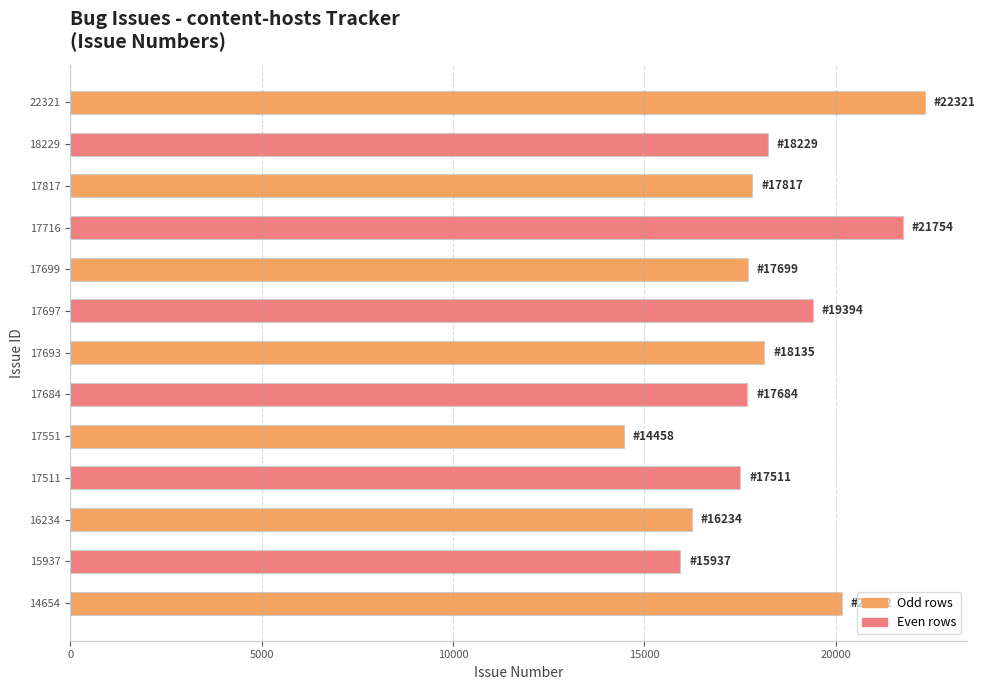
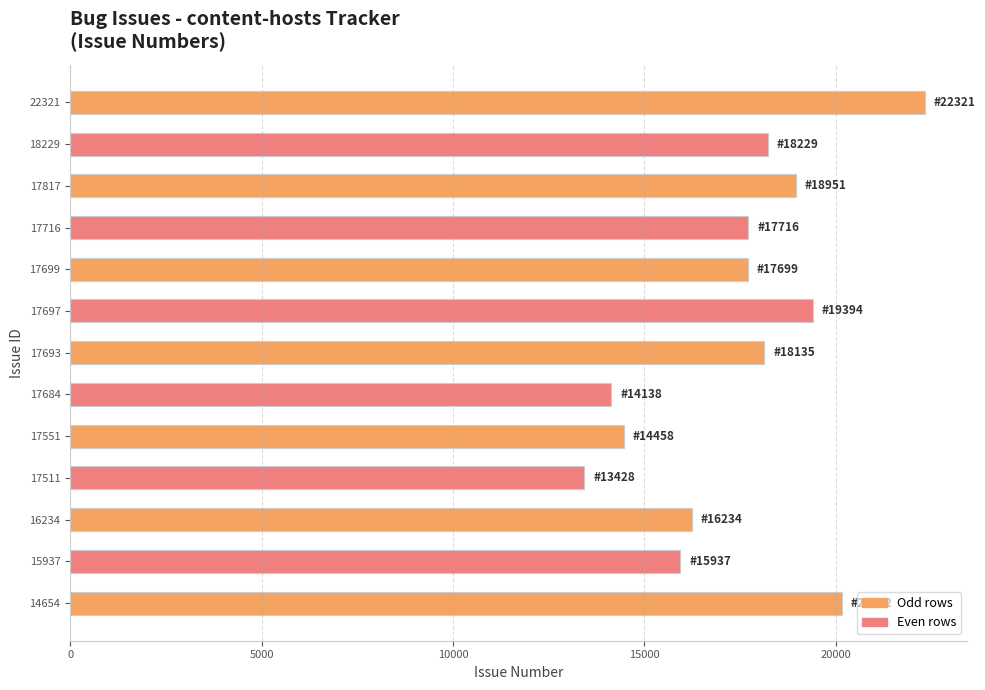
  {
    "22321": 22321,
    "18229": 18229,
-   "17817": 17817,
-   "17716": 21754,
+   "17817": 18951,
+   "17716": 17716,
    "17699": 17699,
    "17697": 19394,
    "17693": 18135,
-   "17684": 17684,
+   "17684": 14138,
    "17551": 14458,
-   "17511": 17511,
+   "17511": 13428,
    "16234": 16234,
    "15937": 15937
  }
